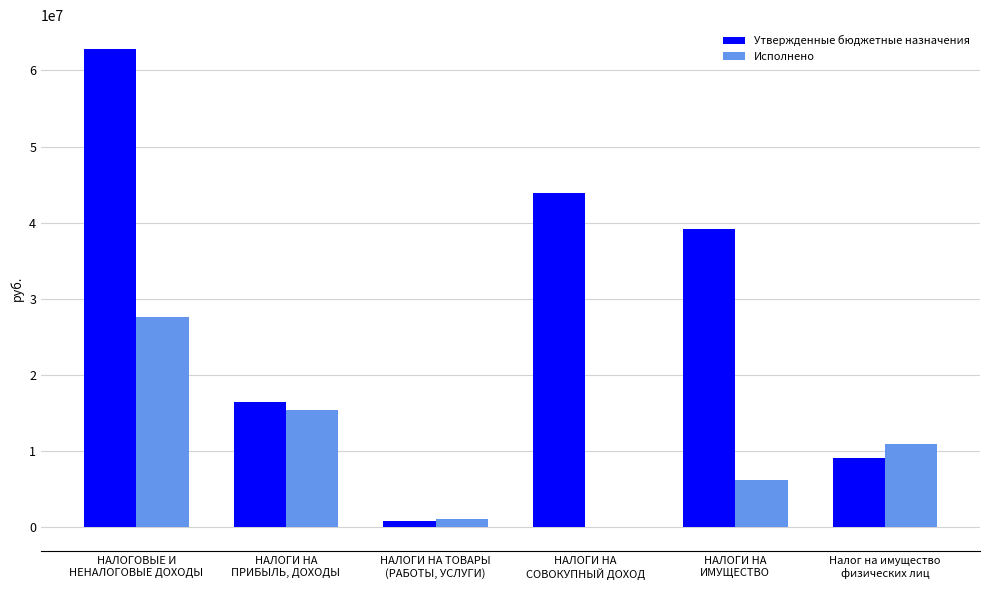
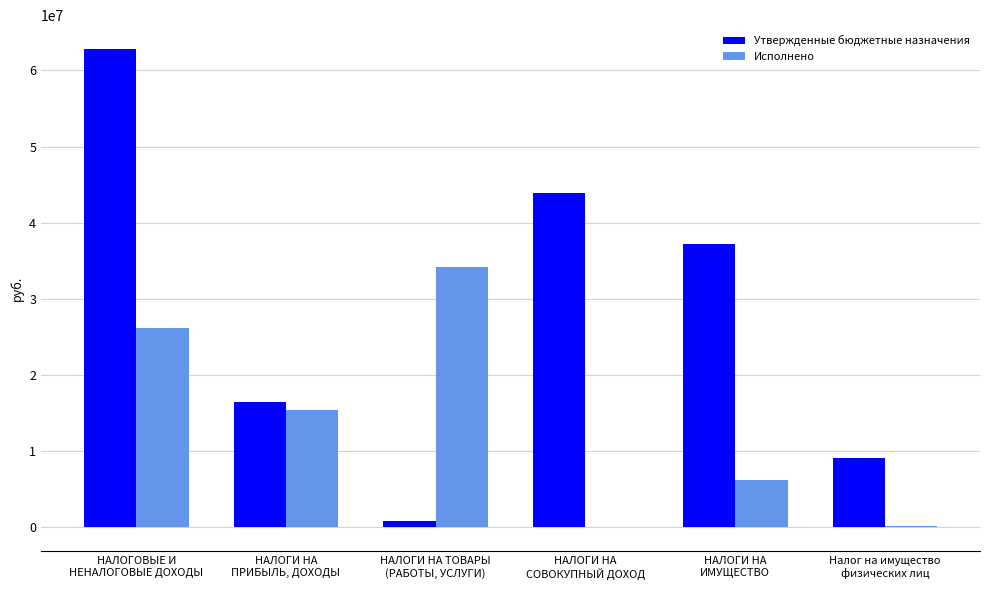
  {
    "Утвержденные бюджетные назначения": {
      "НАЛОГОВЫЕ И НЕНАЛОГОВЫЕ ДОХОДЫ": 63000000,
      "НАЛОГИ НА ПРИБЫЛЬ, ДОХОДЫ": 16000000,
      "НАЛОГИ НА ТОВАРЫ (РАБОТЫ, УСЛУГИ)": 1000000,
      "НАЛОГИ НА СОВОКУПНЫЙ ДОХОД": 44000000,
-     "НАЛОГИ НА ИМУЩЕСТВО": 39000000,
+     "НАЛОГИ НА ИМУЩЕСТВО": 37000000,
      "Налог на имущество физических лиц": 9000000
    },
    "Исполнено": {
-     "НАЛОГОВЫЕ И НЕНАЛОГОВЫЕ ДОХОДЫ": 28000000,
+     "НАЛОГОВЫЕ И НЕНАЛОГОВЫЕ ДОХОДЫ": 26000000,
      "НАЛОГИ НА ПРИБЫЛЬ, ДОХОДЫ": 15000000,
-     "НАЛОГИ НА ТОВАРЫ (РАБОТЫ, УСЛУГИ)": 1000000,
+     "НАЛОГИ НА ТОВАРЫ (РАБОТЫ, УСЛУГИ)": 34000000,
      "НАЛОГИ НА ИМУЩЕСТВО": 6000000,
-     "Налог на имущество физических лиц": 11000000
+     "Налог на имущество физических лиц": 0
    }
  }
